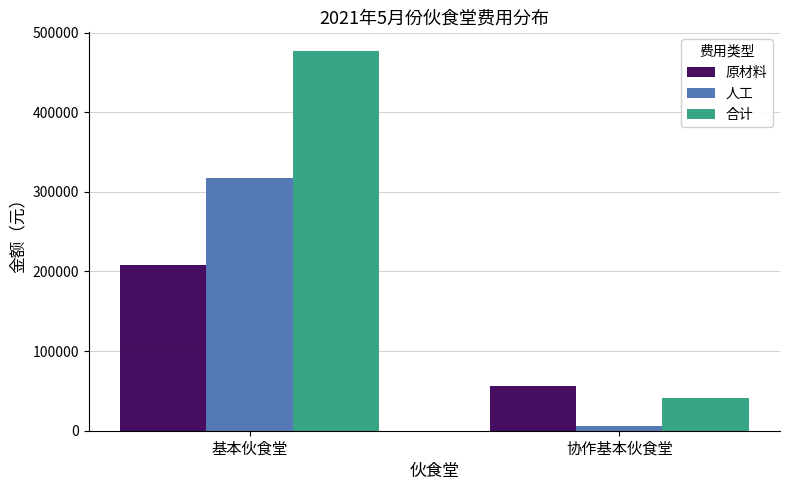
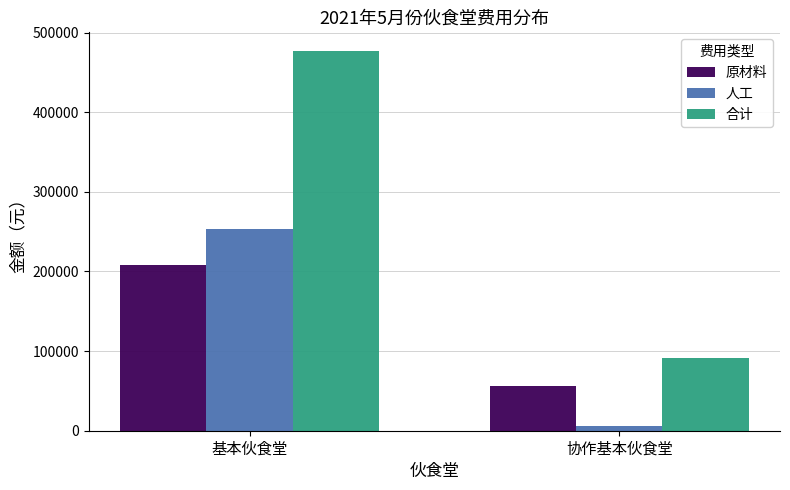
  {
    "原材料": {
      "基本伙食堂": 210000,
      "协作基本伙食堂": 60000
    },
    "人工": {
-     "基本伙食堂": 320000,
+     "基本伙食堂": 250000,
      "协作基本伙食堂": 10000
    },
    "合计": {
      "基本伙食堂": 480000,
-     "协作基本伙食堂": 40000
+     "协作基本伙食堂": 90000
    }
  }
